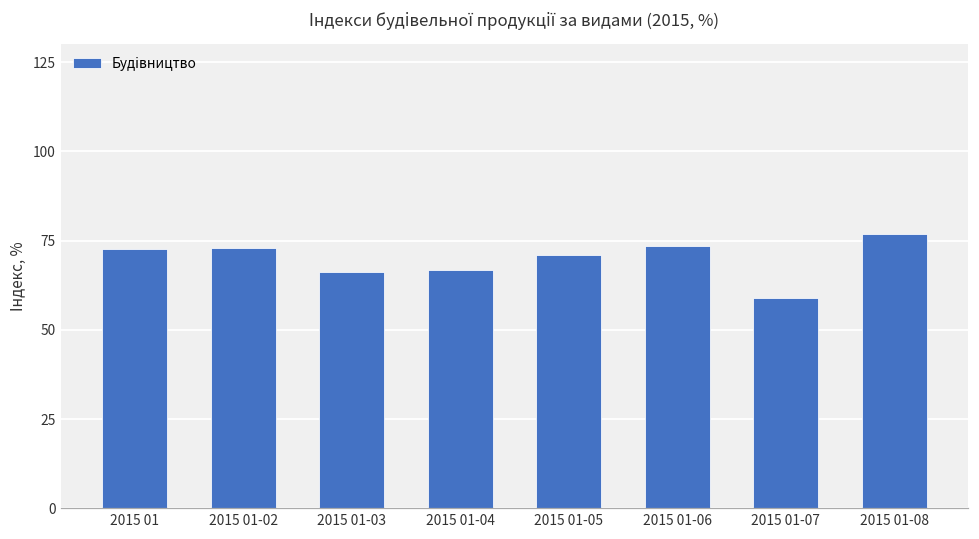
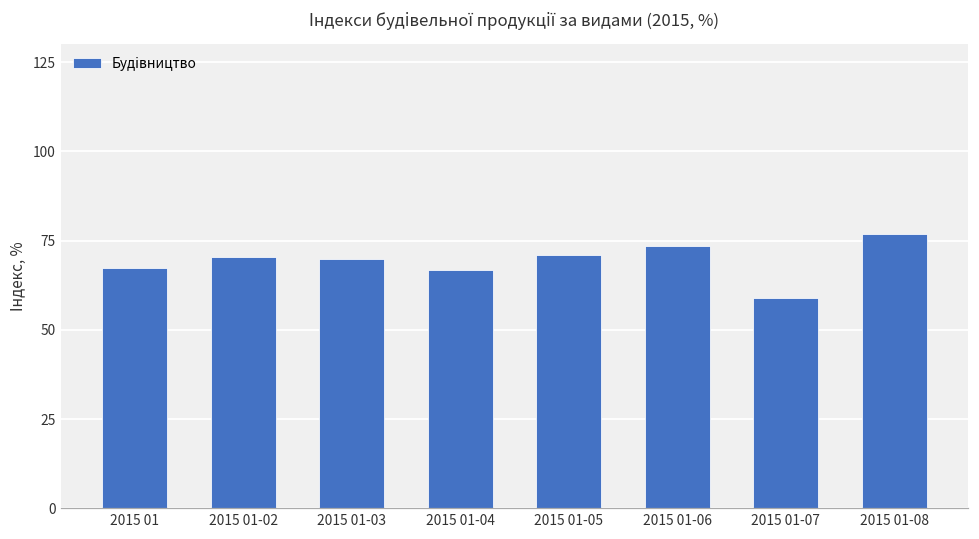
  {
-   "2015 01": 73,
-   "2015 01-02": 73,
-   "2015 01-03": 66,
+   "2015 01": 67,
+   "2015 01-02": 70,
+   "2015 01-03": 70,
    "2015 01-04": 67,
    "2015 01-05": 71,
    "2015 01-06": 74,
    "2015 01-07": 59,
    "2015 01-08": 77
  }
